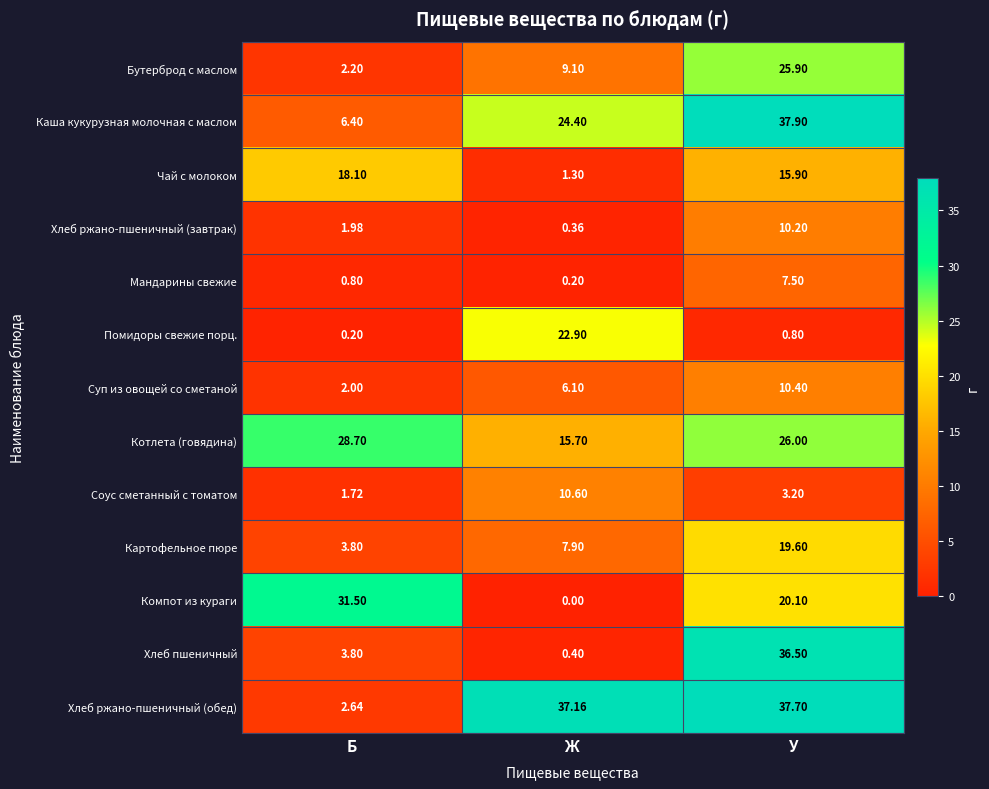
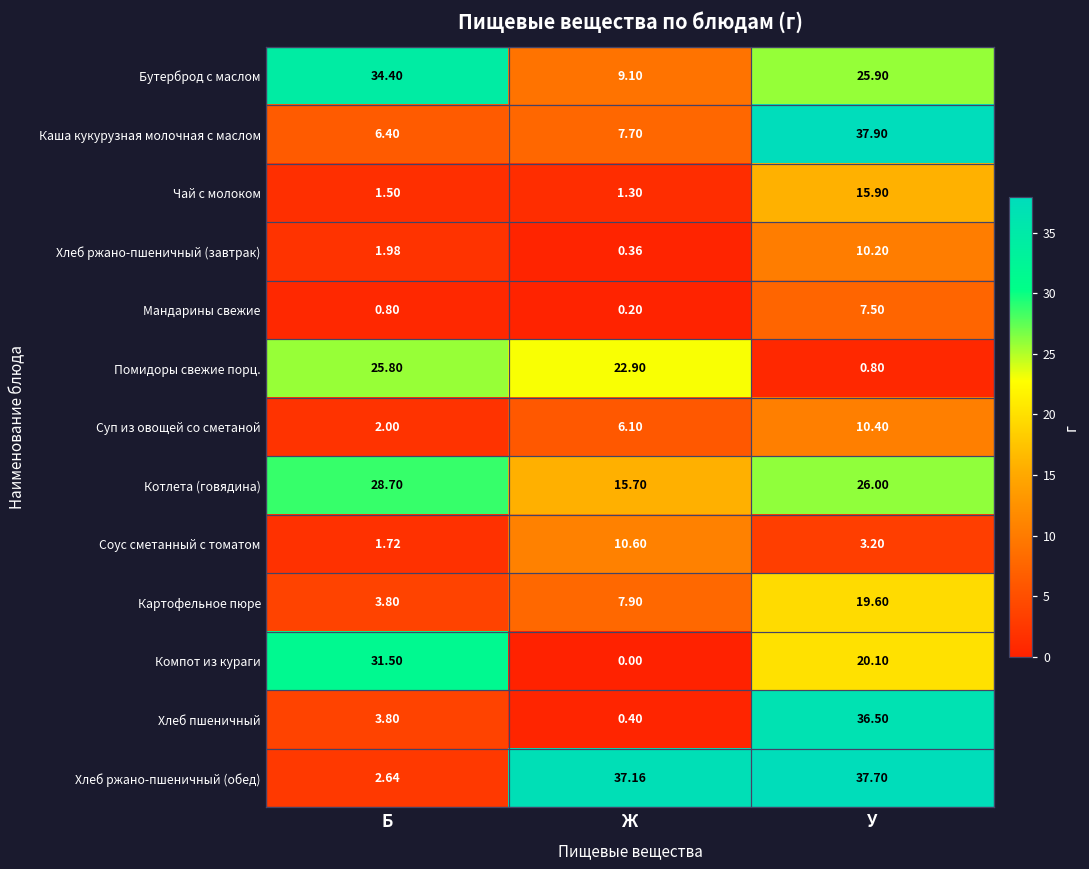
  {
    "Бутерброд с маслом": {
-     "Б": 2.20,
+     "Б": 34.40,
      "Ж": 9.10,
      "У": 25.90
    },
    "Каша кукурузная молочная с маслом": {
      "Б": 6.40,
-     "Ж": 24.40,
+     "Ж": 7.70,
      "У": 37.90
    },
    "Чай с молоком": {
-     "Б": 18.10,
+     "Б": 1.50,
      "Ж": 1.30,
      "У": 15.90
    },
    "Хлеб ржано-пшеничный (завтрак)": {
      "Б": 1.98,
      "Ж": 0.36,
      "У": 10.20
    },
    "Мандарины свежие": {
      "Б": 0.80,
      "Ж": 0.20,
      "У": 7.50
    },
    "Помидоры свежие порц.": {
-     "Б": 0.20,
+     "Б": 25.80,
      "Ж": 22.90,
      "У": 0.80
    },
    "Суп из овощей со сметаной": {
      "Б": 2.00,
      "Ж": 6.10,
      "У": 10.40
    },
    "Котлета (говядина)": {
      "Б": 28.70,
      "Ж": 15.70,
      "У": 26.00
    },
    "Соус сметанный с томатом": {
      "Б": 1.72,
      "Ж": 10.60,
      "У": 3.20
    },
    "Картофельное пюре": {
      "Б": 3.80,
      "Ж": 7.90,
      "У": 19.60
    },
    "Компот из кураги": {
      "Б": 31.50,
      "Ж": 0.00,
      "У": 20.10
    },
    "Хлеб пшеничный": {
      "Б": 3.80,
      "Ж": 0.40,
      "У": 36.50
    },
    "Хлеб ржано-пшеничный (обед)": {
      "Б": 2.64,
      "Ж": 37.16,
      "У": 37.70
    }
  }
